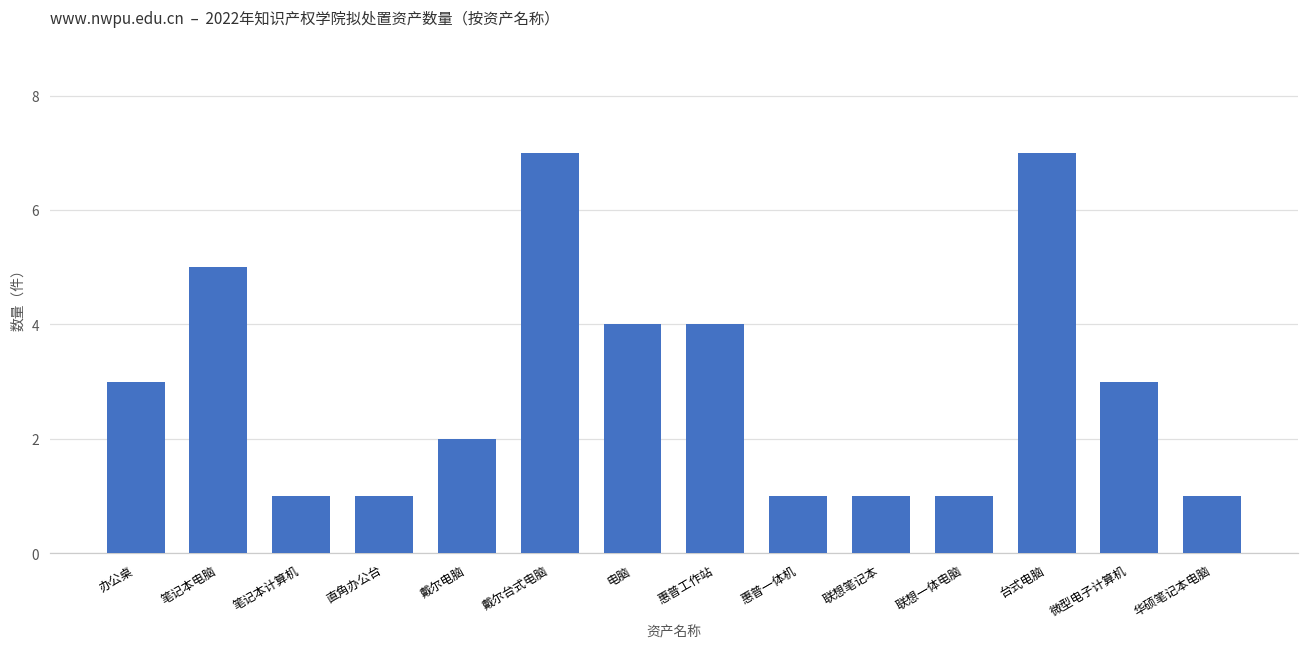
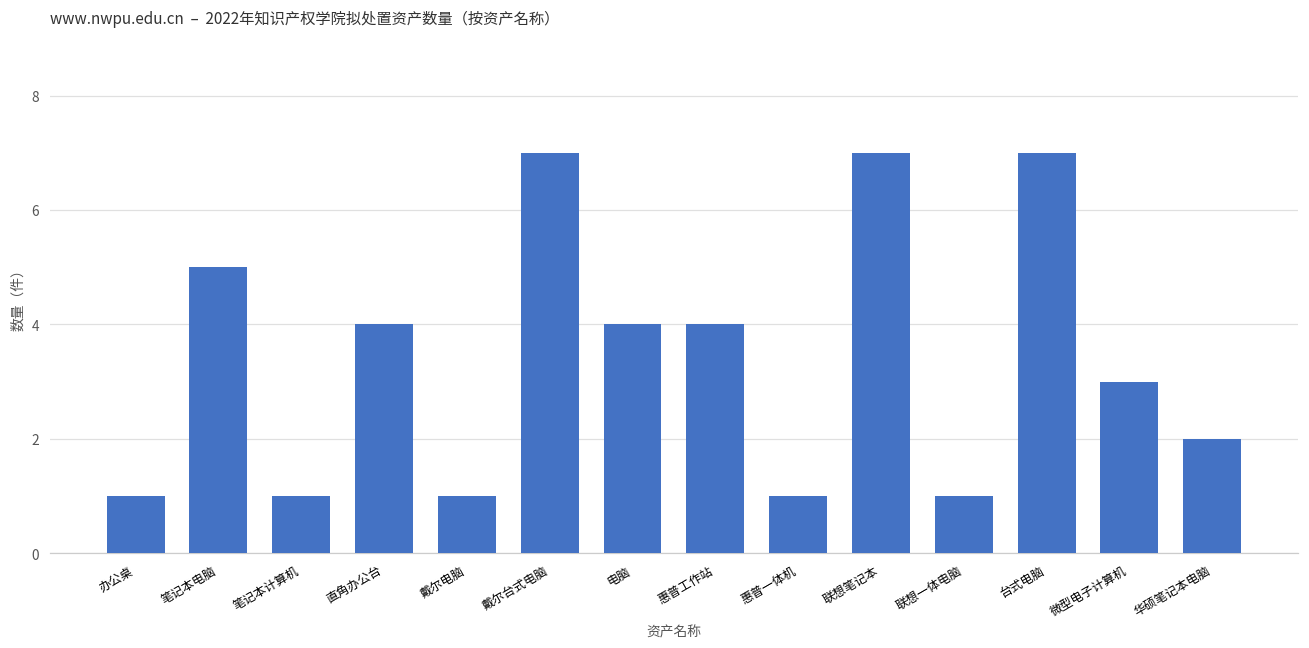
  {
-   "办公桌": 3,
+   "办公桌": 1,
    "笔记本电脑": 5,
    "笔记本计算机": 1,
-   "直角办公台": 1,
-   "戴尔电脑": 2,
+   "直角办公台": 4,
+   "戴尔电脑": 1,
    "戴尔台式电脑": 7,
    "电脑": 4,
    "惠普工作站": 4,
    "惠普一体机": 1,
-   "联想笔记本": 1,
+   "联想笔记本": 7,
    "联想一体电脑": 1,
    "台式电脑": 7,
    "微型电子计算机": 3,
-   "华硕笔记本电脑": 1
+   "华硕笔记本电脑": 2
  }
